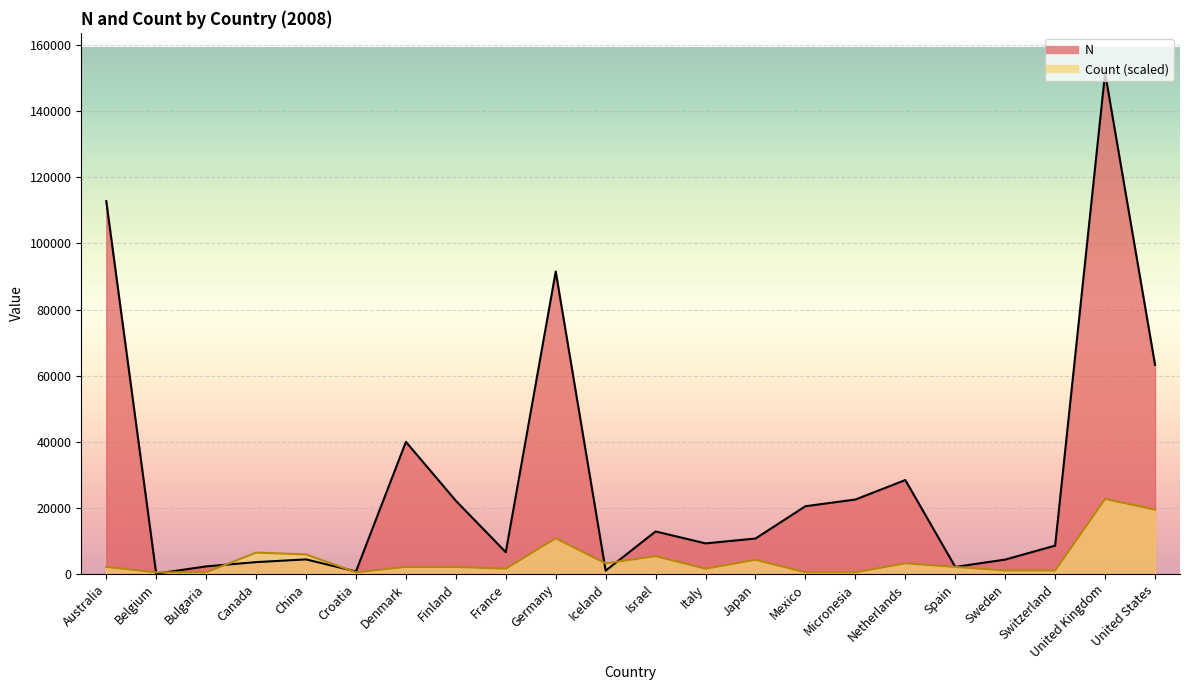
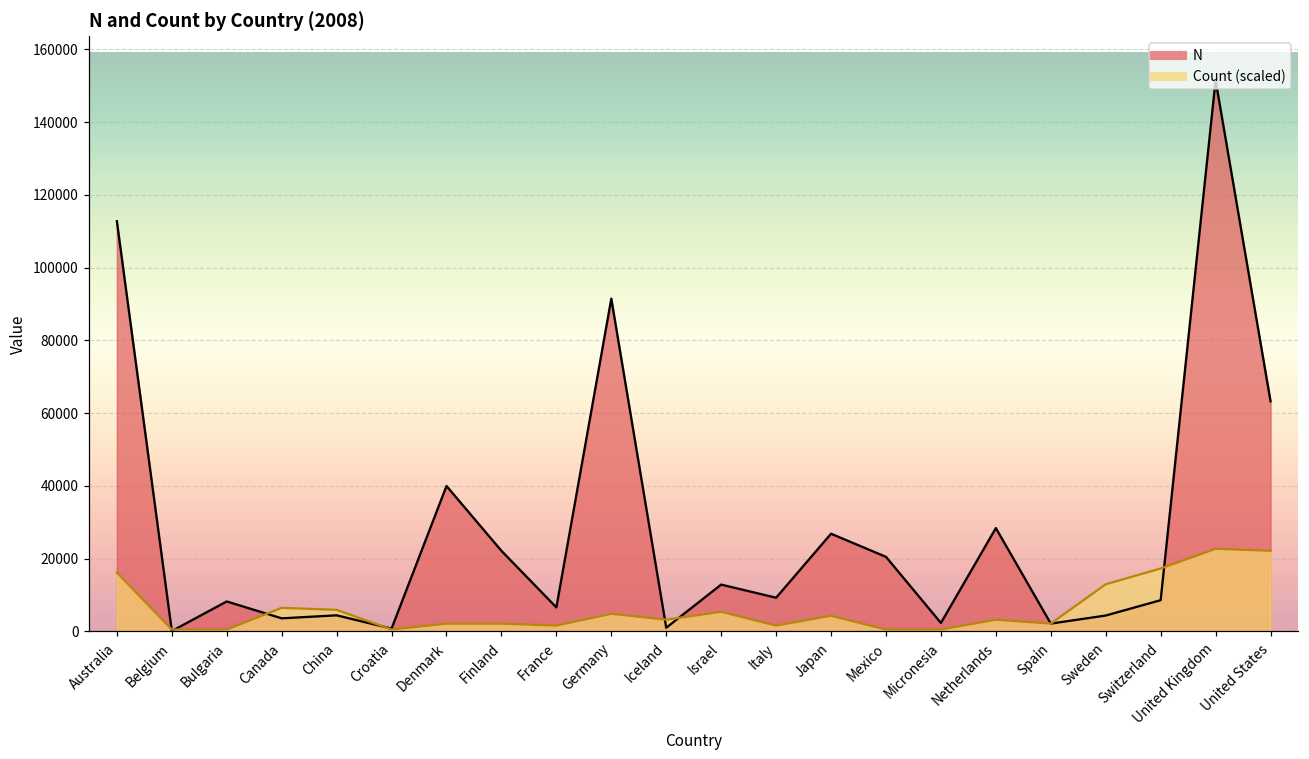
  {
    "N": {
      "Australia": 113000,
-     "Bulgaria": 2000,
+     "Bulgaria": 8000,
      "Canada": 4000,
      "China": 4000,
      "Denmark": 40000,
      "Finland": 22000,
      "France": 7000,
      "Germany": 92000,
      "Iceland": 1000,
      "Israel": 13000,
      "Italy": 9000,
-     "Japan": 11000,
+     "Japan": 27000,
      "Mexico": 21000,
-     "Micronesia": 23000,
+     "Micronesia": 2000,
      "Netherlands": 28000,
      "Sweden": 4000,
      "Switzerland": 9000,
      "United States": 63000
    },
    "Count (scaled)": {
-     "Australia": 2000,
+     "Australia": 16000,
      "Bulgaria": 1000,
      "Canada": 6000,
      "China": 6000,
      "Denmark": 2000,
      "Finland": 2000,
      "France": 2000,
-     "Germany": 11000,
+     "Germany": 5000,
      "Iceland": 3000,
      "Israel": 5000,
      "Italy": 2000,
      "Japan": 4000,
      "Mexico": 1000,
      "Micronesia": 1000,
      "Netherlands": 3000,
-     "Sweden": 1000,
-     "Switzerland": 1000,
+     "Sweden": 13000,
+     "Switzerland": 17000,
      "United Kingdom": 23000,
-     "United States": 19000
+     "United States": 22000
    }
  }
